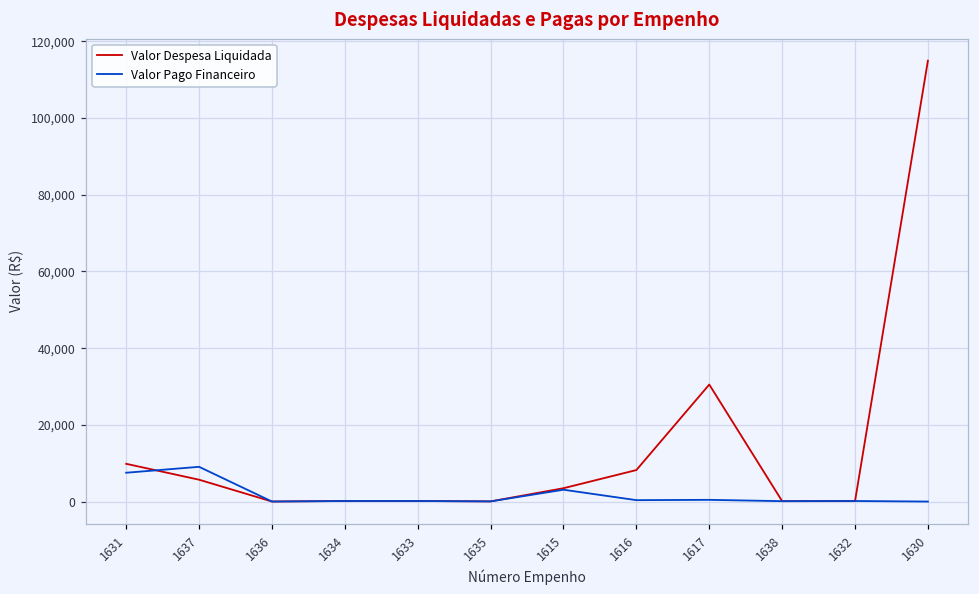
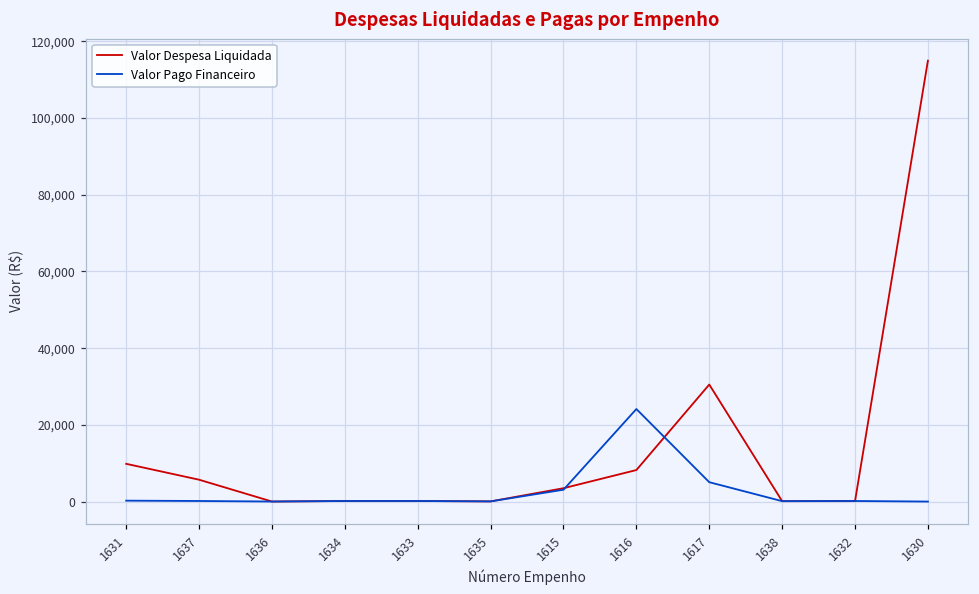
  {
    "Valor Despesa Liquidada": {
      "1631": "10,000",
      "1637": "6,000",
      "1616": "8,000",
      "1617": "31,000",
      "1630": "115,000"
    },
    "Valor Pago Financeiro": {
-     "1631": "8,000",
-     "1637": "9,000",
-     "1616": "0",
-     "1617": "0",
+     "1631": "0",
+     "1637": "0",
+     "1616": "24,000",
+     "1617": "5,000",
      "1630": "0"
    }
  }
